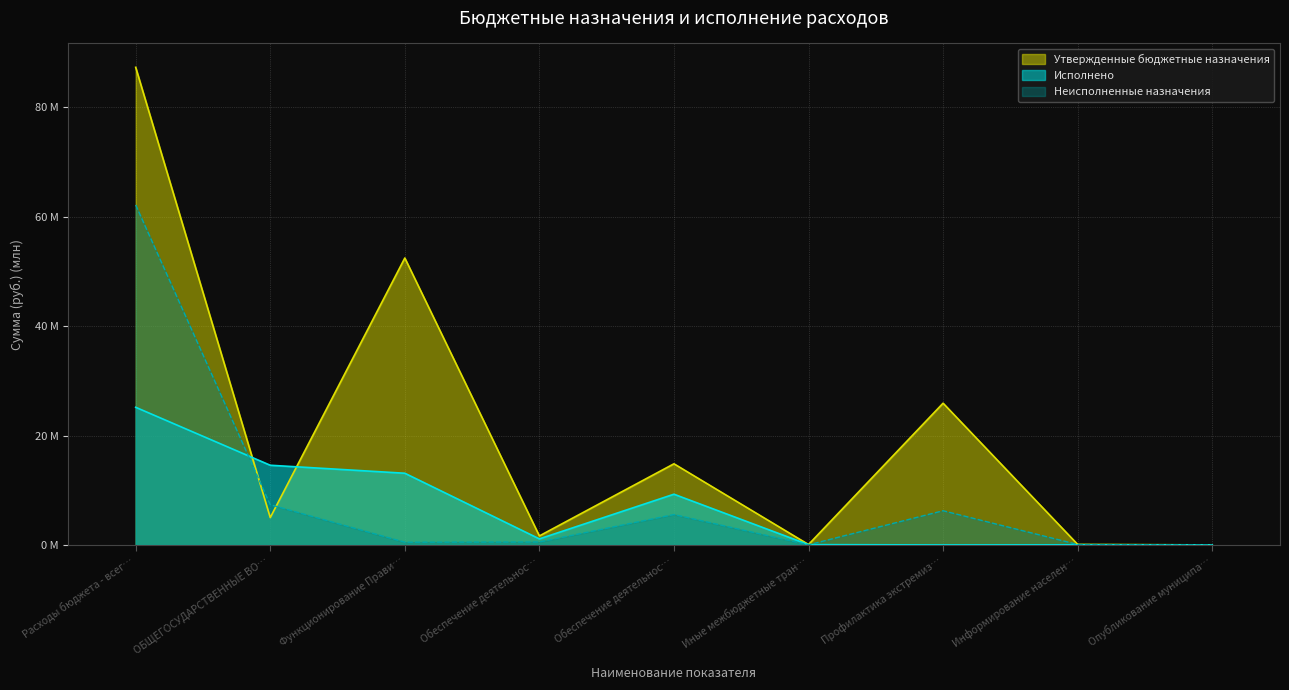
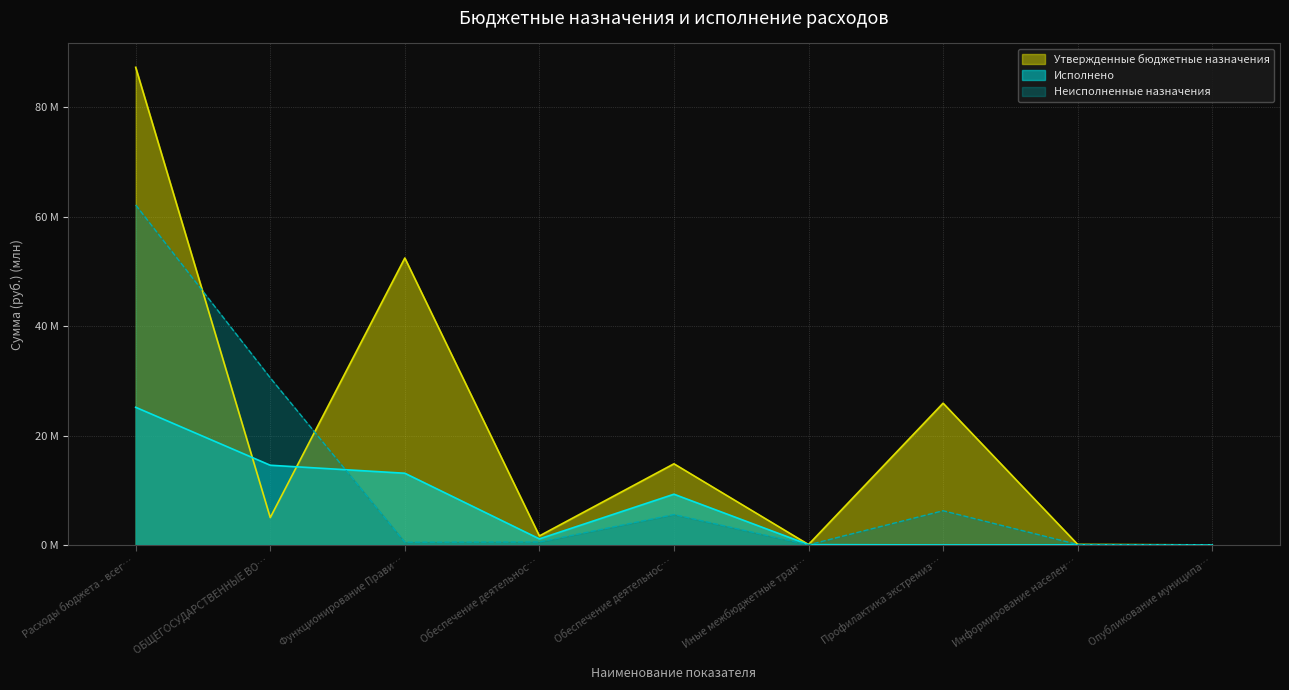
  {
    "Утвержденные бюджетные назначения": {
      "Расходы бюджета - всег…": 87000000,
      "ОБЩЕГОСУДАРСТВЕННЫЕ ВО…": 5000000,
      "Функционирование Прави…": 52000000,
      "Профилактика экстремиз…": 26000000
    },
    "Исполнено": {
      "Расходы бюджета - всег…": 25000000,
      "ОБЩЕГОСУДАРСТВЕННЫЕ ВО…": 15000000,
      "Функционирование Прави…": 13000000,
      "Профилактика экстремиз…": 0
    },
    "Неисполненные назначения": {
      "Расходы бюджета - всег…": 62000000,
-     "ОБЩЕГОСУДАРСТВЕННЫЕ ВО…": 7000000,
+     "ОБЩЕГОСУДАРСТВЕННЫЕ ВО…": 31000000,
      "Функционирование Прави…": 0,
      "Профилактика экстремиз…": 6000000
    }
  }
